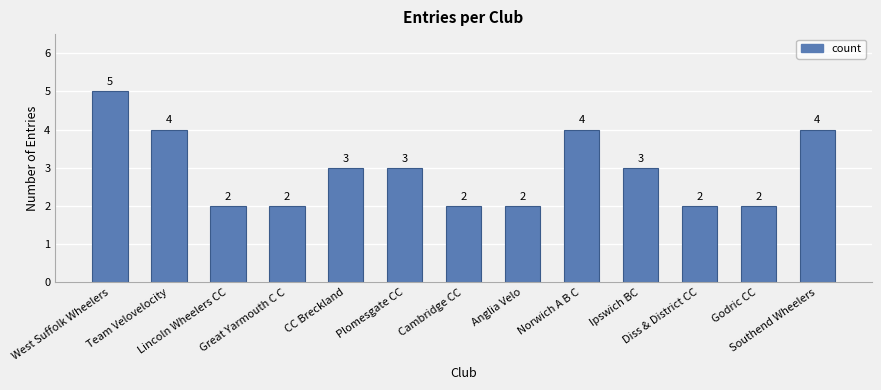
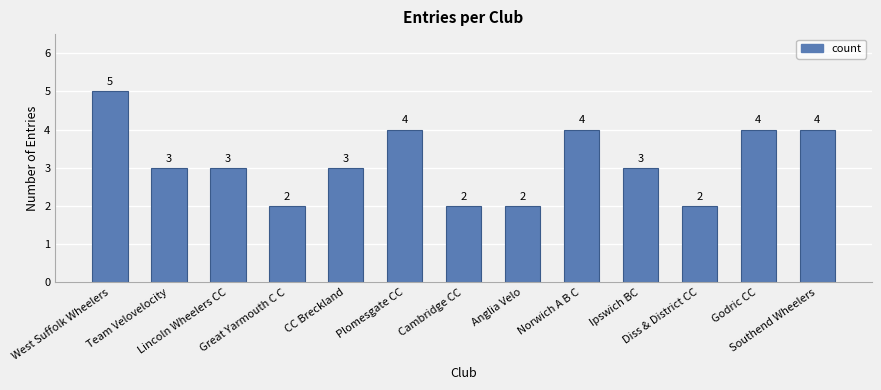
  {
    "West Suffolk Wheelers": 5,
-   "Team Velovelocity": 4,
-   "Lincoln Wheelers CC": 2,
+   "Team Velovelocity": 3,
+   "Lincoln Wheelers CC": 3,
    "Great Yarmouth C C": 2,
    "CC Breckland": 3,
-   "Plomesgate CC": 3,
+   "Plomesgate CC": 4,
    "Cambridge CC": 2,
    "Anglia Velo": 2,
    "Norwich A B C": 4,
    "Ipswich BC": 3,
    "Diss & District CC": 2,
-   "Godric CC": 2,
+   "Godric CC": 4,
    "Southend Wheelers": 4
  }
